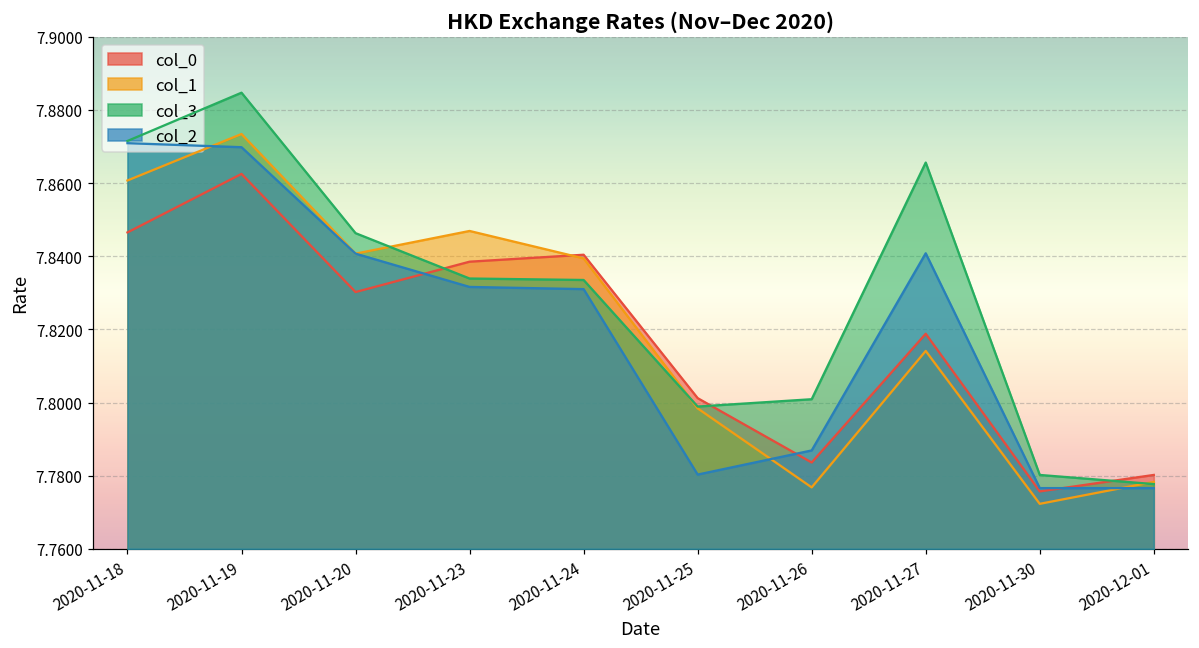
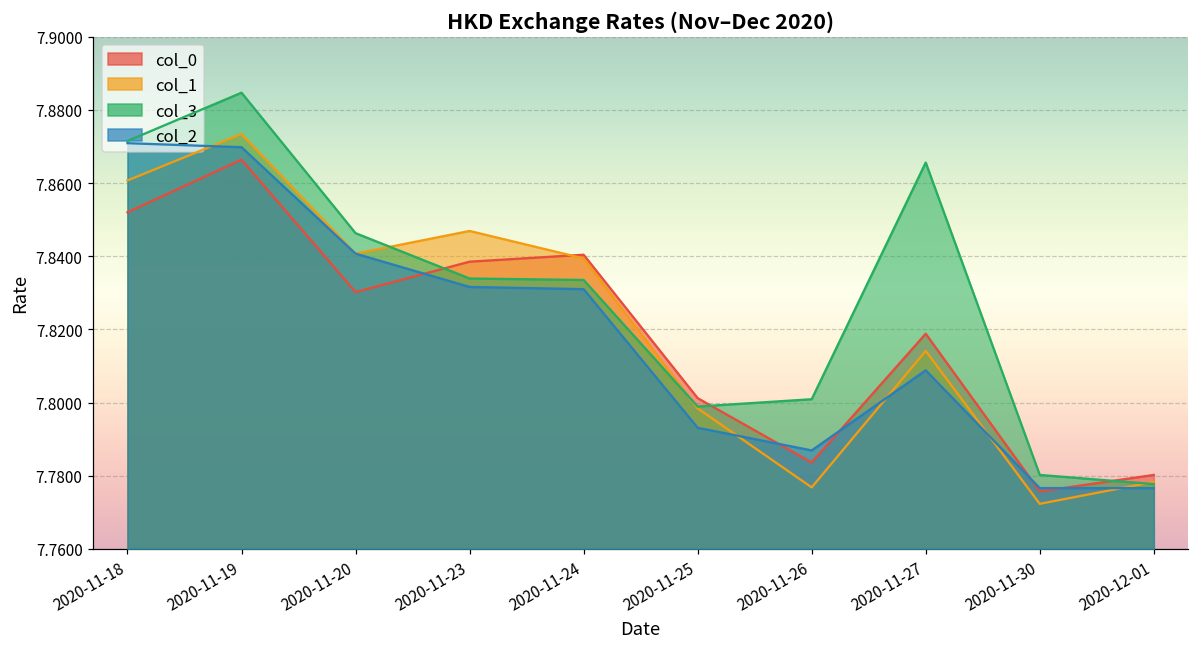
  {
    "col_0": {
-     "2020-11-18": 7.847,
-     "2020-11-19": 7.863,
+     "2020-11-18": 7.852,
+     "2020-11-19": 7.866,
      "2020-11-20": 7.830,
      "2020-11-23": 7.839,
      "2020-11-24": 7.840,
      "2020-11-25": 7.801,
      "2020-11-26": 7.784,
      "2020-11-27": 7.819,
      "2020-11-30": 7.776,
      "2020-12-01": 7.780
    },
    "col_1": {
      "2020-11-18": 7.861,
      "2020-11-19": 7.873,
      "2020-11-23": 7.847,
      "2020-11-24": 7.839,
      "2020-11-26": 7.777,
      "2020-11-27": 7.814,
      "2020-11-30": 7.772
    },
    "col_3": {
      "2020-11-19": 7.885,
      "2020-11-20": 7.846,
      "2020-11-23": 7.834,
      "2020-11-24": 7.834,
      "2020-11-26": 7.801,
      "2020-11-27": 7.866,
      "2020-11-30": 7.780
    },
    "col_2": {
      "2020-11-19": 7.870,
      "2020-11-23": 7.832,
      "2020-11-24": 7.831,
-     "2020-11-25": 7.780,
+     "2020-11-25": 7.793,
      "2020-11-26": 7.787,
-     "2020-11-27": 7.841,
+     "2020-11-27": 7.809,
      "2020-11-30": 7.777,
      "2020-12-01": 7.777
    }
  }
